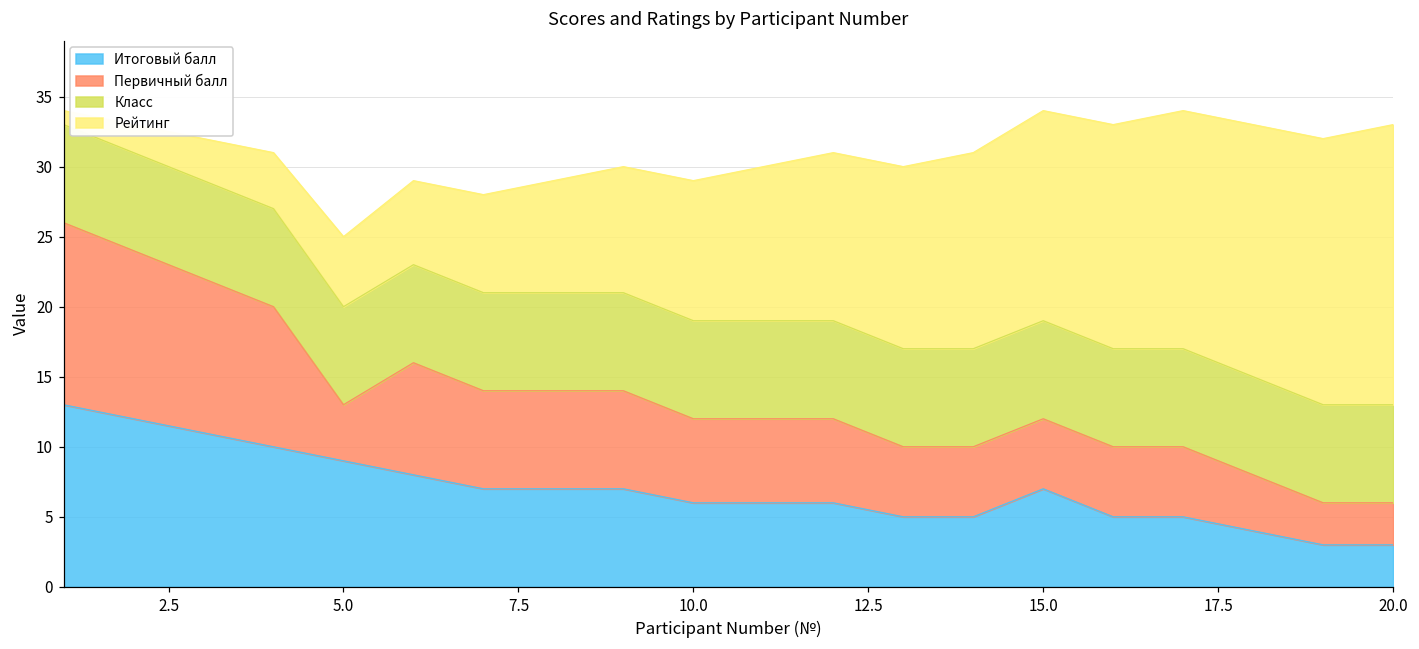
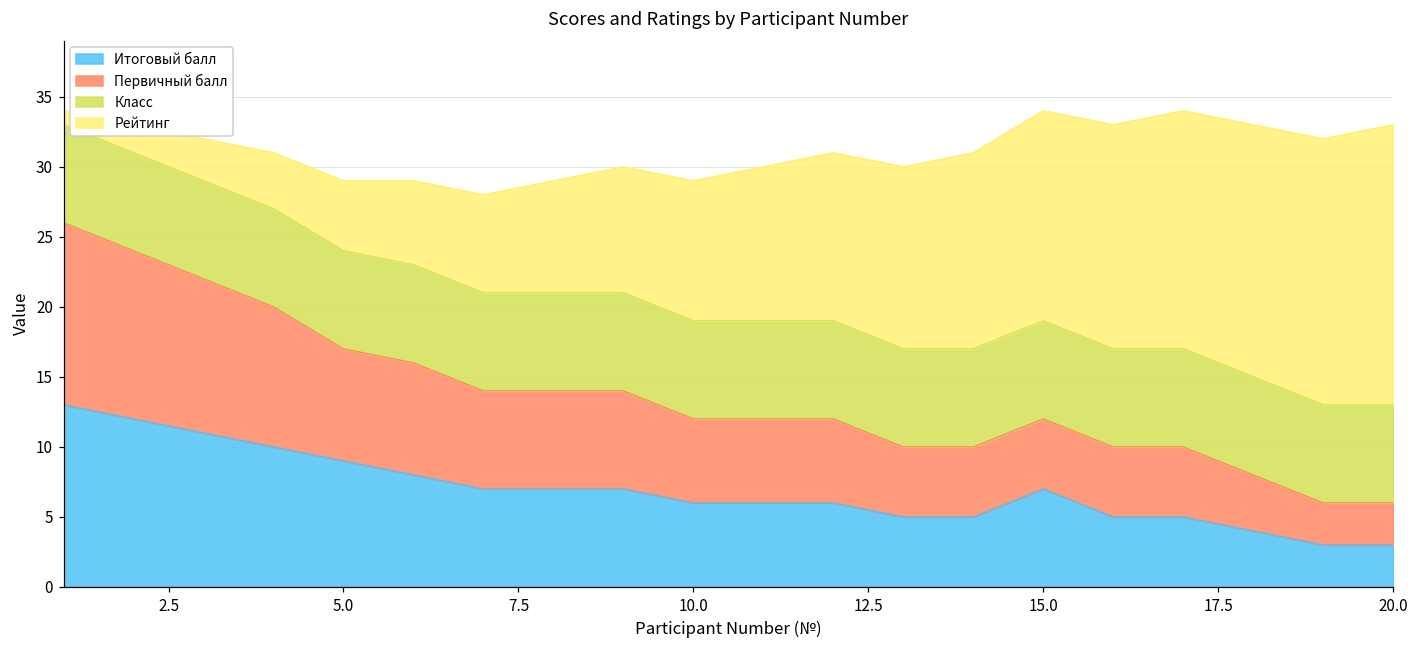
  {
    "Итоговый балл": {
      "5.0": 9,
      "10.0": 6,
      "15.0": 7,
      "20.0": 3
    },
    "Первичный балл": {
-     "5.0": 4,
+     "5.0": 8,
      "10.0": 6,
      "15.0": 5,
      "20.0": 3
    }
  }
